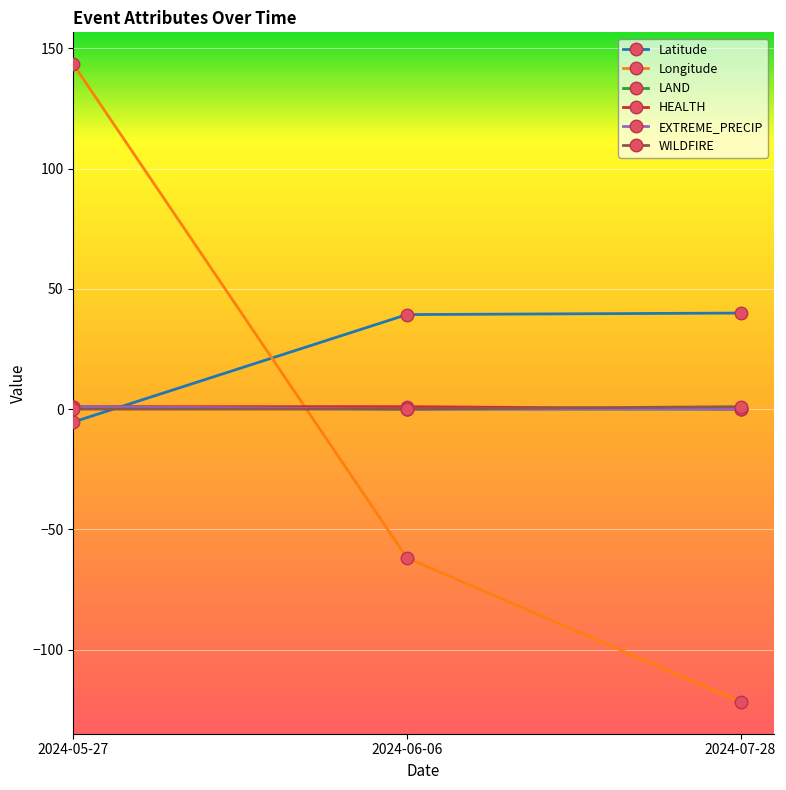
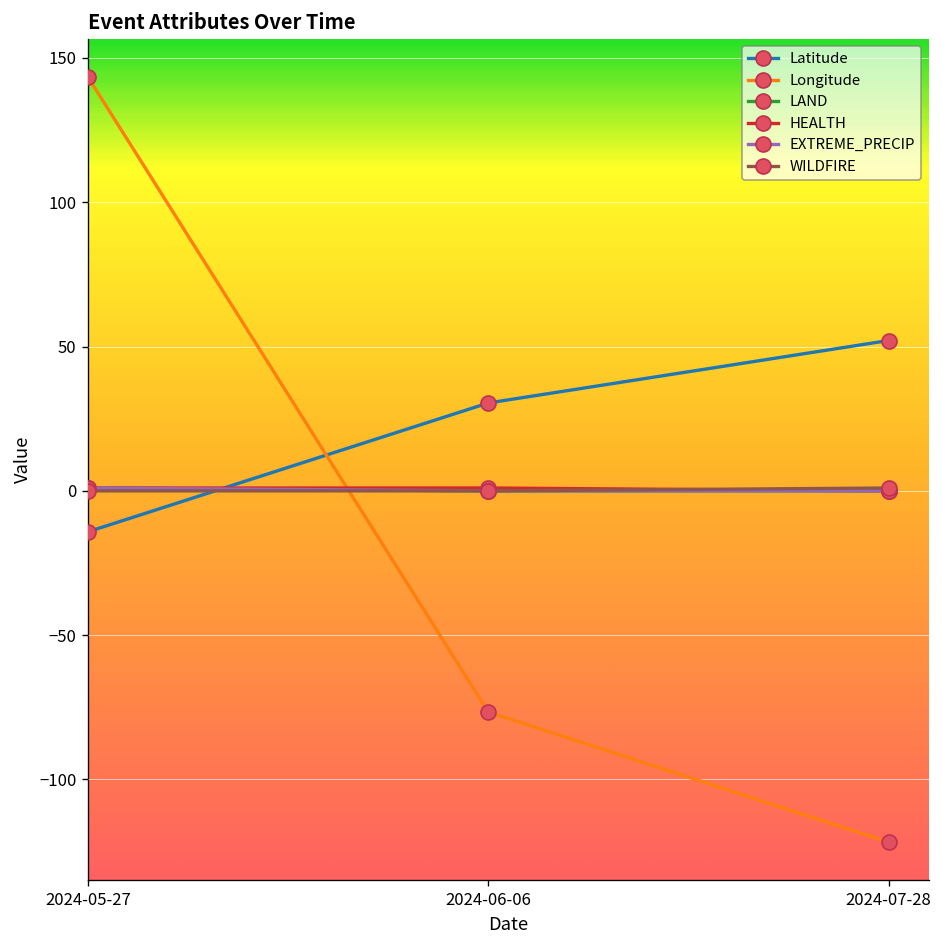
  {
    "Latitude": {
-     "2024-05-27": -5,
-     "2024-06-06": 39,
-     "2024-07-28": 40
+     "2024-05-27": -14,
+     "2024-06-06": 30,
+     "2024-07-28": 52
    },
    "Longitude": {
      "2024-05-27": 143,
-     "2024-06-06": -62,
+     "2024-06-06": -77,
      "2024-07-28": -122
    }
  }
